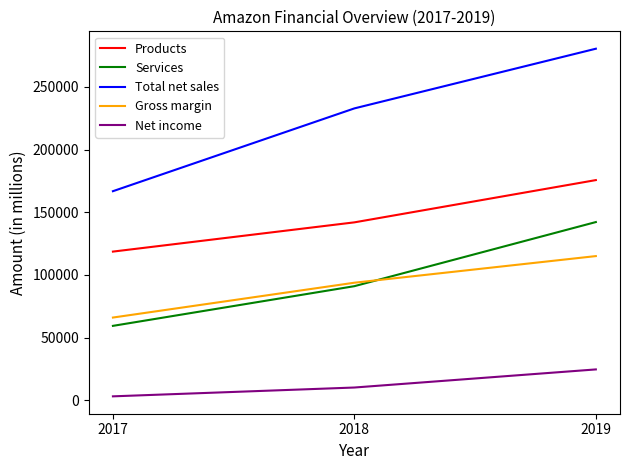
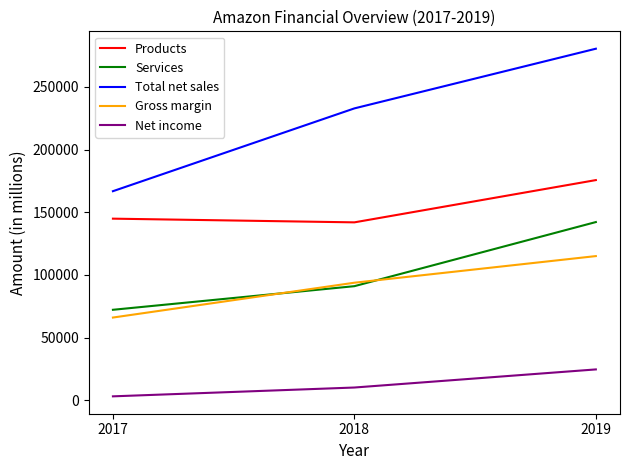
  {
    "Products": {
-     "2017": 119000,
+     "2017": 145000,
      "2018": 142000,
      "2019": 176000
    },
    "Services": {
-     "2017": 59000,
+     "2017": 72000,
      "2018": 91000,
      "2019": 142000
    },
    "Total net sales": {
      "2017": 167000,
      "2018": 233000,
      "2019": 281000
    },
    "Gross margin": {
      "2017": 66000,
      "2018": 94000,
      "2019": 115000
    },
    "Net income": {
      "2017": 3000,
      "2018": 10000,
      "2019": 25000
    }
  }
